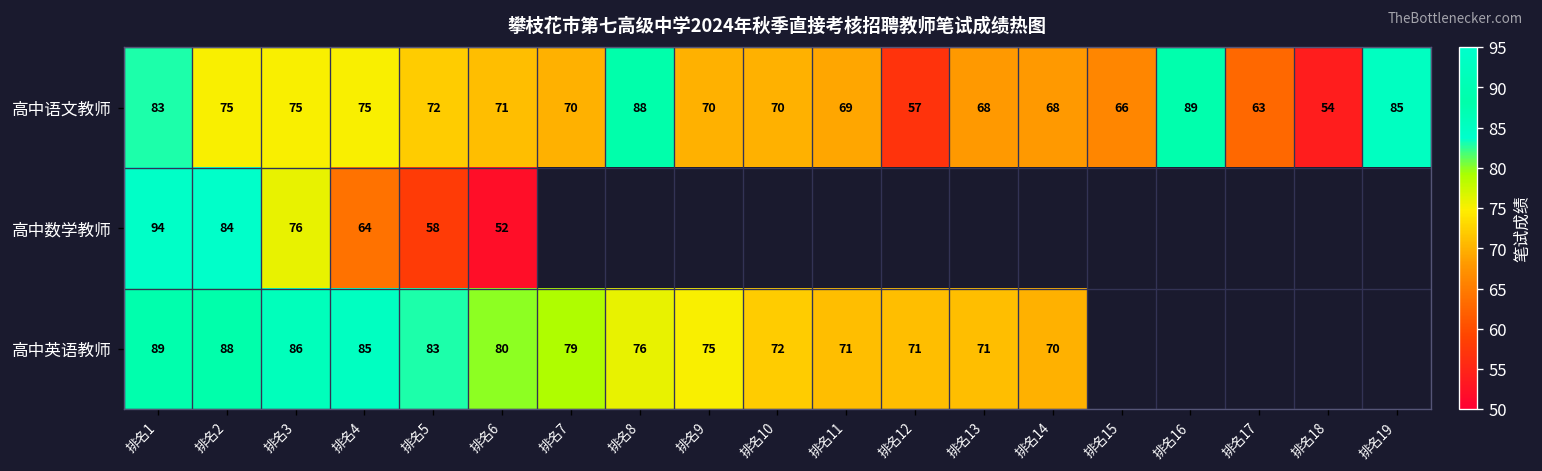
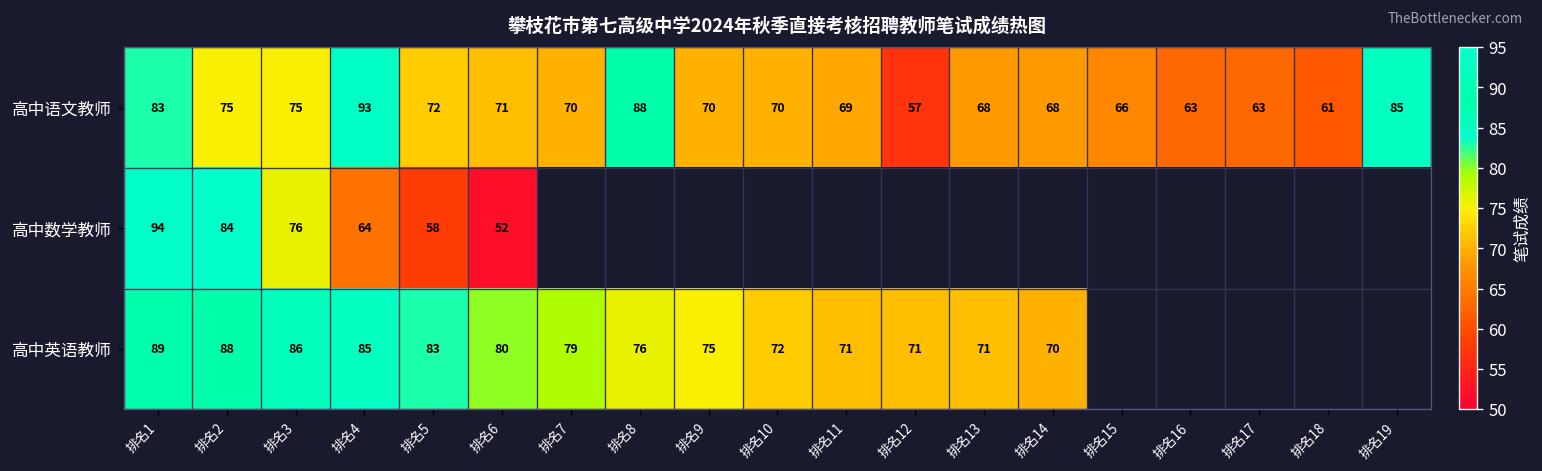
  {
    "高中语文教师": {
      "排名1": 83,
      "排名2": 75,
      "排名3": 75,
-     "排名4": 75,
+     "排名4": 93,
      "排名5": 72,
      "排名6": 71,
      "排名7": 70,
      "排名8": 88,
      "排名9": 70,
      "排名10": 70,
      "排名11": 69,
      "排名12": 57,
      "排名13": 68,
      "排名14": 68,
      "排名15": 66,
-     "排名16": 89,
+     "排名16": 63,
      "排名17": 63,
-     "排名18": 54,
+     "排名18": 61,
      "排名19": 85
    },
    "高中数学教师": {
      "排名1": 94,
      "排名2": 84,
      "排名3": 76,
      "排名4": 64,
      "排名5": 58,
      "排名6": 52
    },
    "高中英语教师": {
      "排名1": 89,
      "排名2": 88,
      "排名3": 86,
      "排名4": 85,
      "排名5": 83,
      "排名6": 80,
      "排名7": 79,
      "排名8": 76,
      "排名9": 75,
      "排名10": 72,
      "排名11": 71,
      "排名12": 71,
      "排名13": 71,
      "排名14": 70
    }
  }
